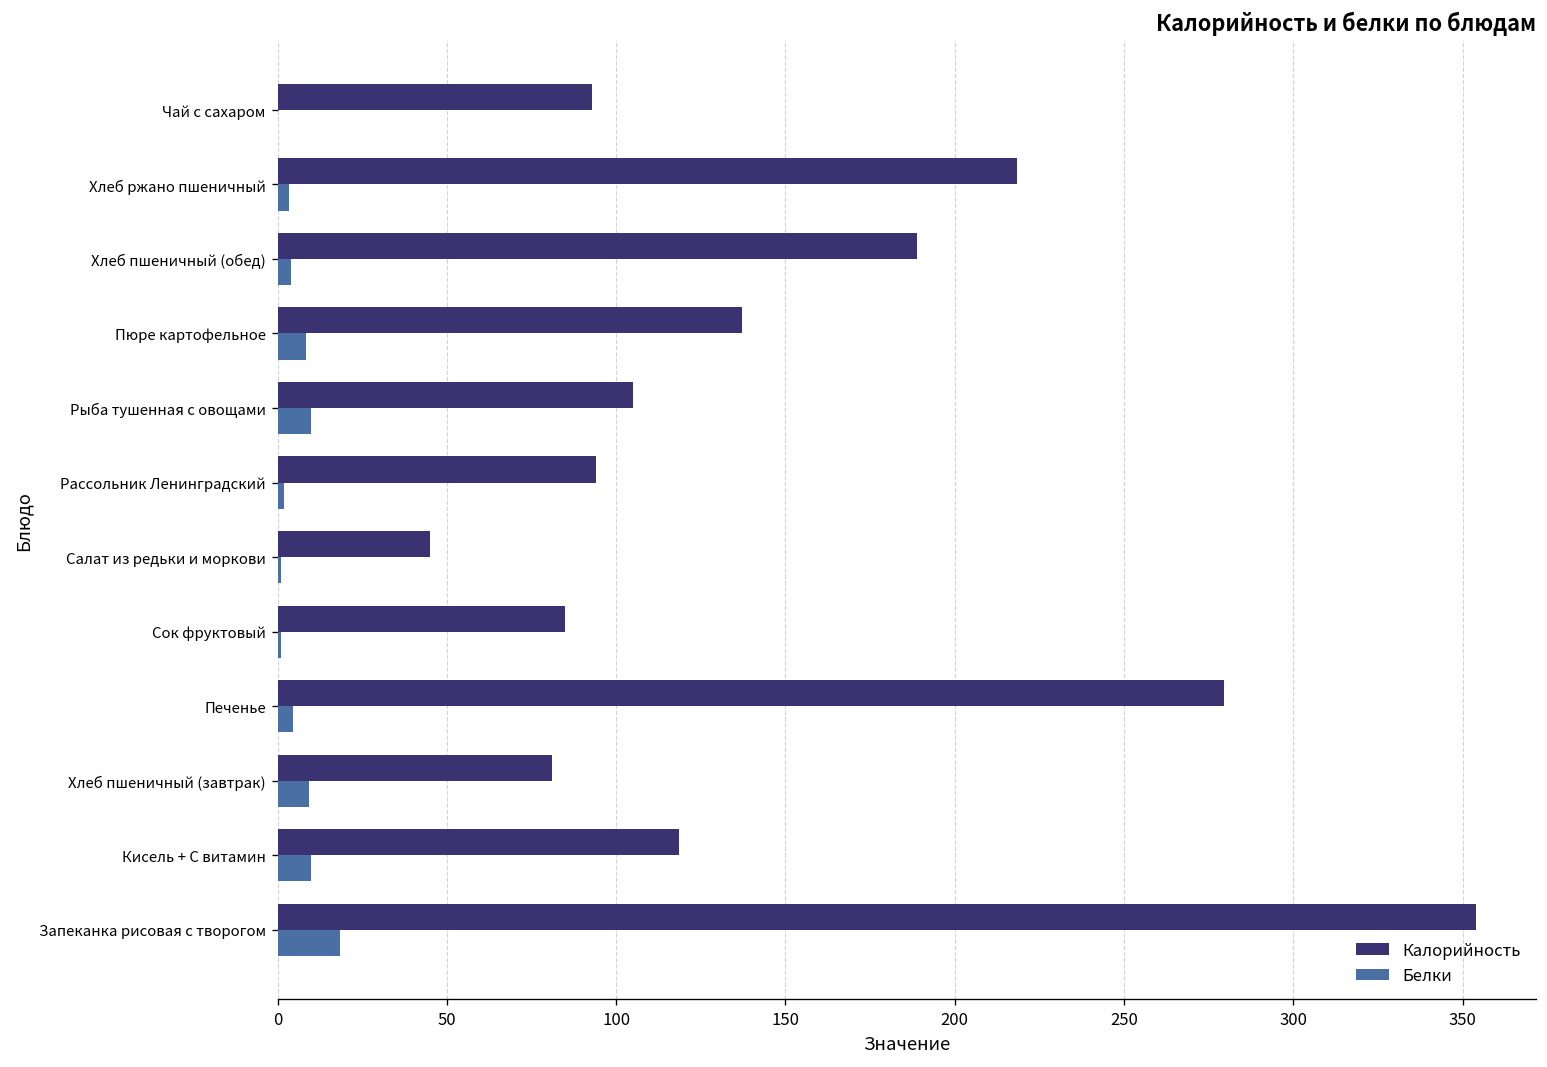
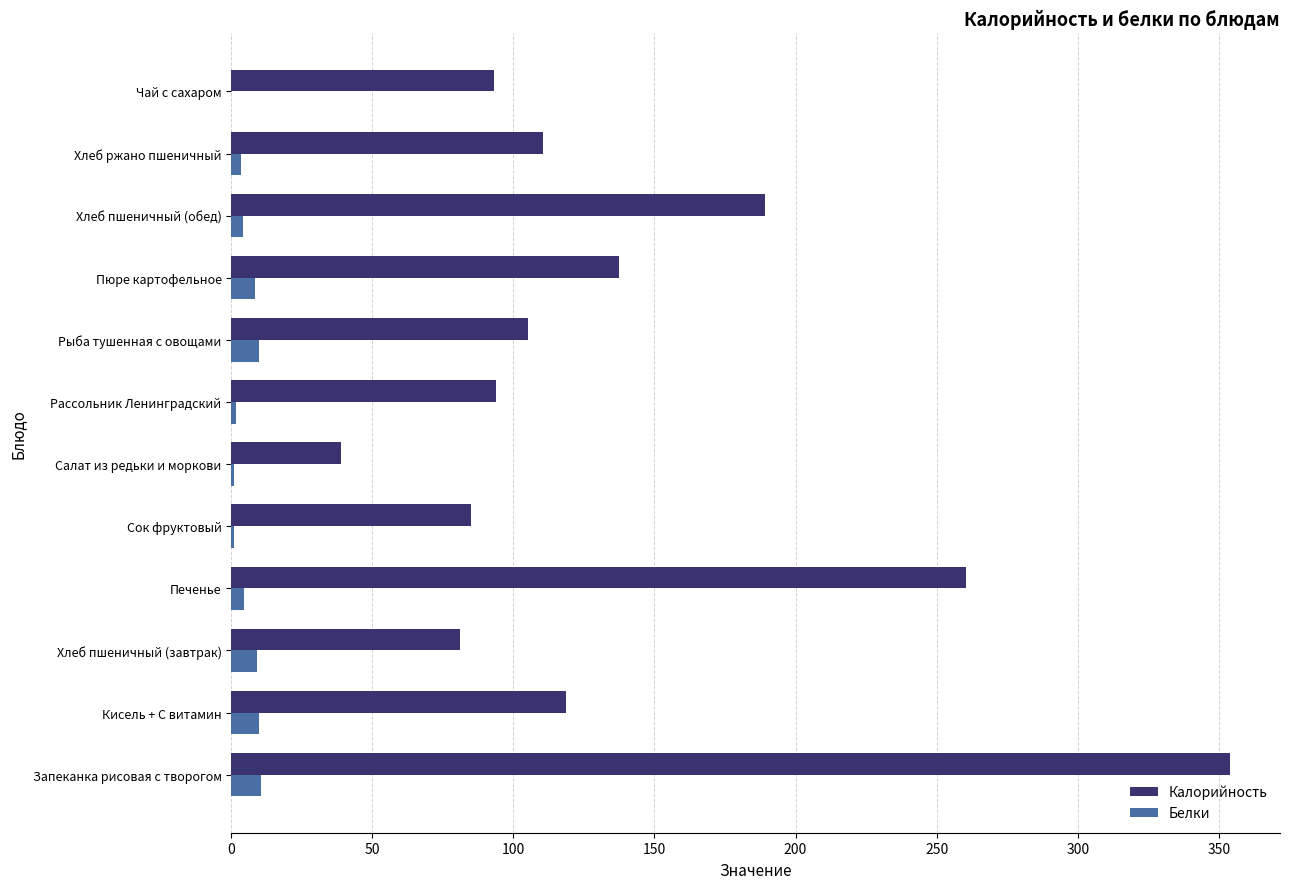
  {
    "Калорийность": {
      "Чай с сахаром": 93,
-     "Хлеб ржано пшеничный": 218,
+     "Хлеб ржано пшеничный": 110,
      "Хлеб пшеничный (обед)": 189,
      "Пюре картофельное": 137,
      "Рыба тушенная с овощами": 105,
      "Рассольник Ленинградский": 94,
-     "Салат из редьки и моркови": 45,
+     "Салат из редьки и моркови": 39,
      "Сок фруктовый": 85,
-     "Печенье": 279,
+     "Печенье": 260,
      "Хлеб пшеничный (завтрак)": 81,
      "Кисель + С витамин": 119,
      "Запеканка рисовая с творогом": 354
    },
    "Белки": {
      "Хлеб ржано пшеничный": 3,
      "Хлеб пшеничный (обед)": 4,
      "Пюре картофельное": 8,
      "Рыба тушенная с овощами": 10,
      "Рассольник Ленинградский": 2,
      "Салат из редьки и моркови": 1,
      "Сок фруктовый": 1,
      "Печенье": 5,
      "Хлеб пшеничный (завтрак)": 9,
      "Кисель + С витамин": 10,
-     "Запеканка рисовая с творогом": 18
+     "Запеканка рисовая с творогом": 10
    }
  }
